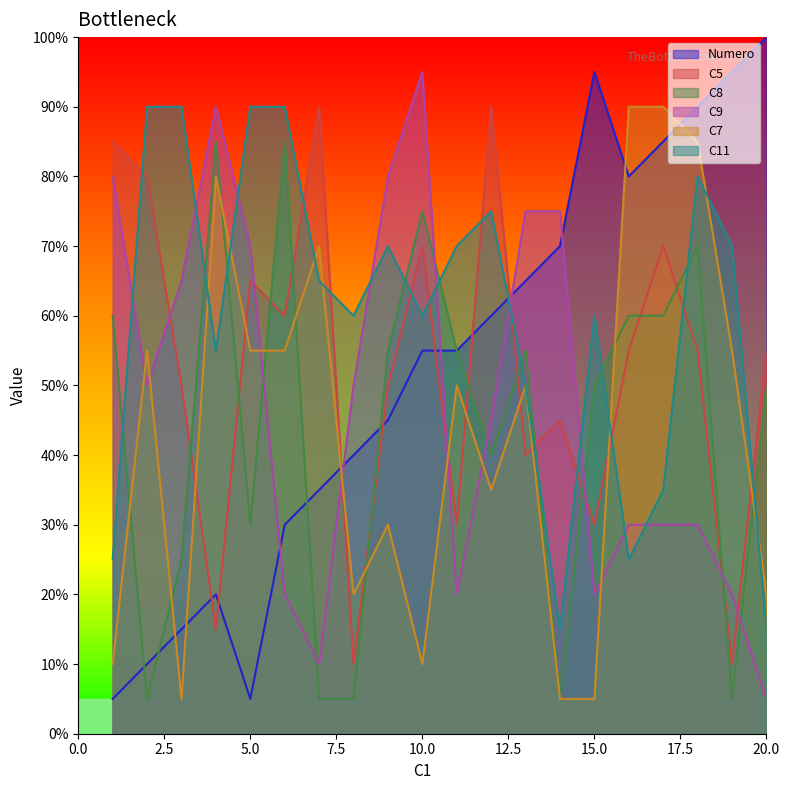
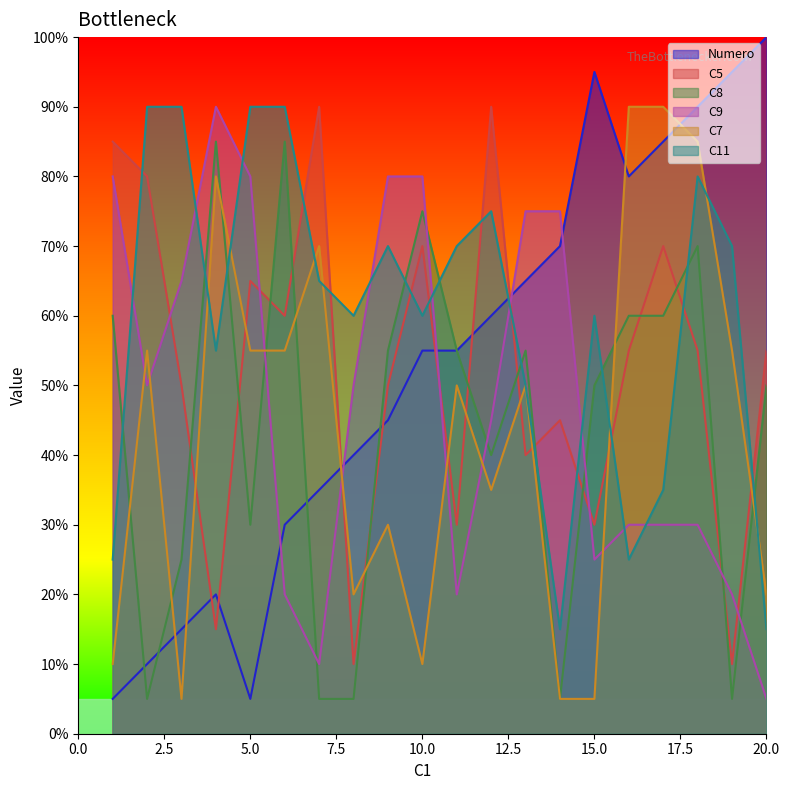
  {
    "Numero": {
      "10.0": "55%",
      "15.0": "95%",
      "20.0": "100%"
    },
    "C9": {
-     "5.0": "70%",
-     "10.0": "95%",
-     "15.0": "20%"
+     "5.0": "80%",
+     "10.0": "80%",
+     "15.0": "25%"
    }
  }
